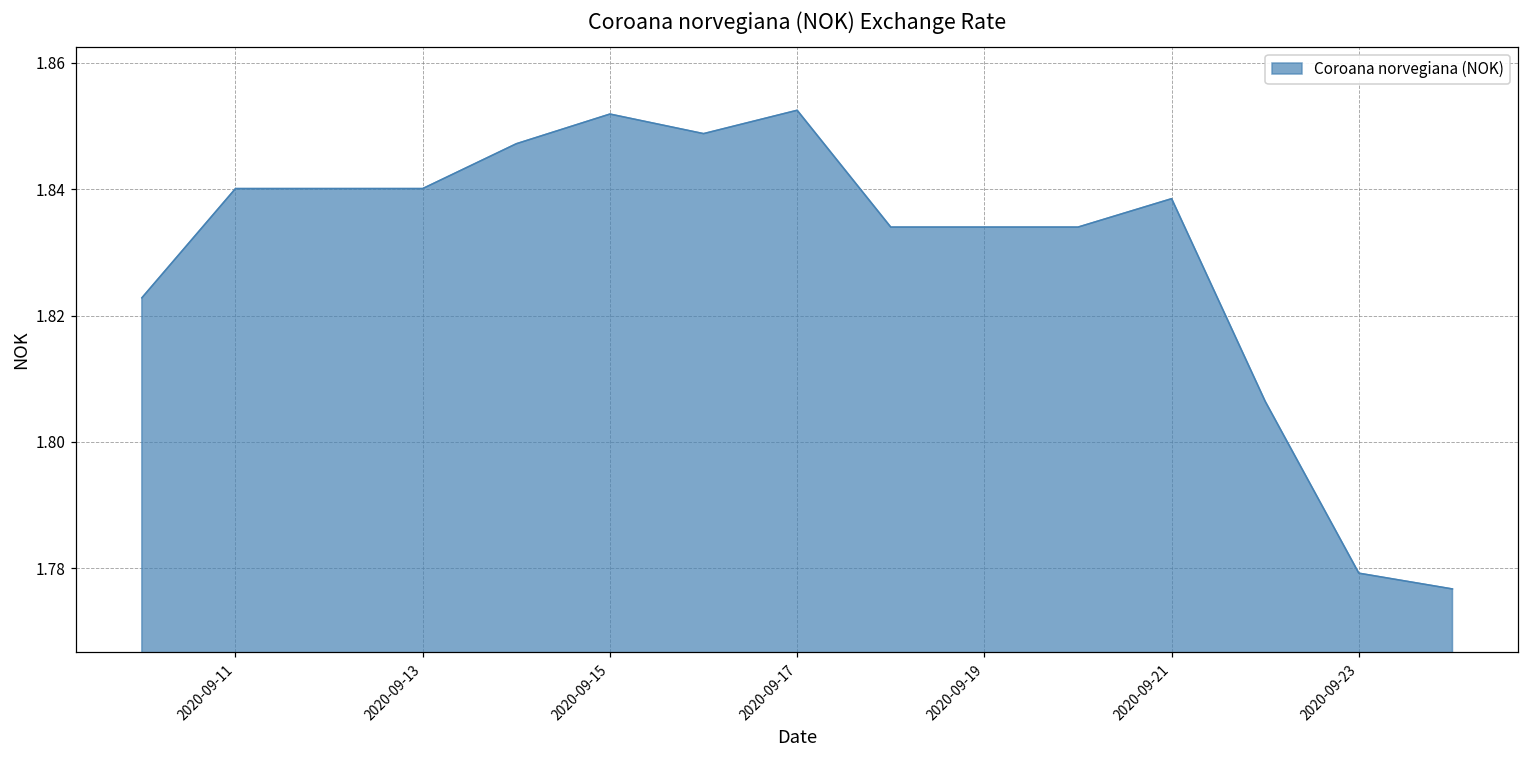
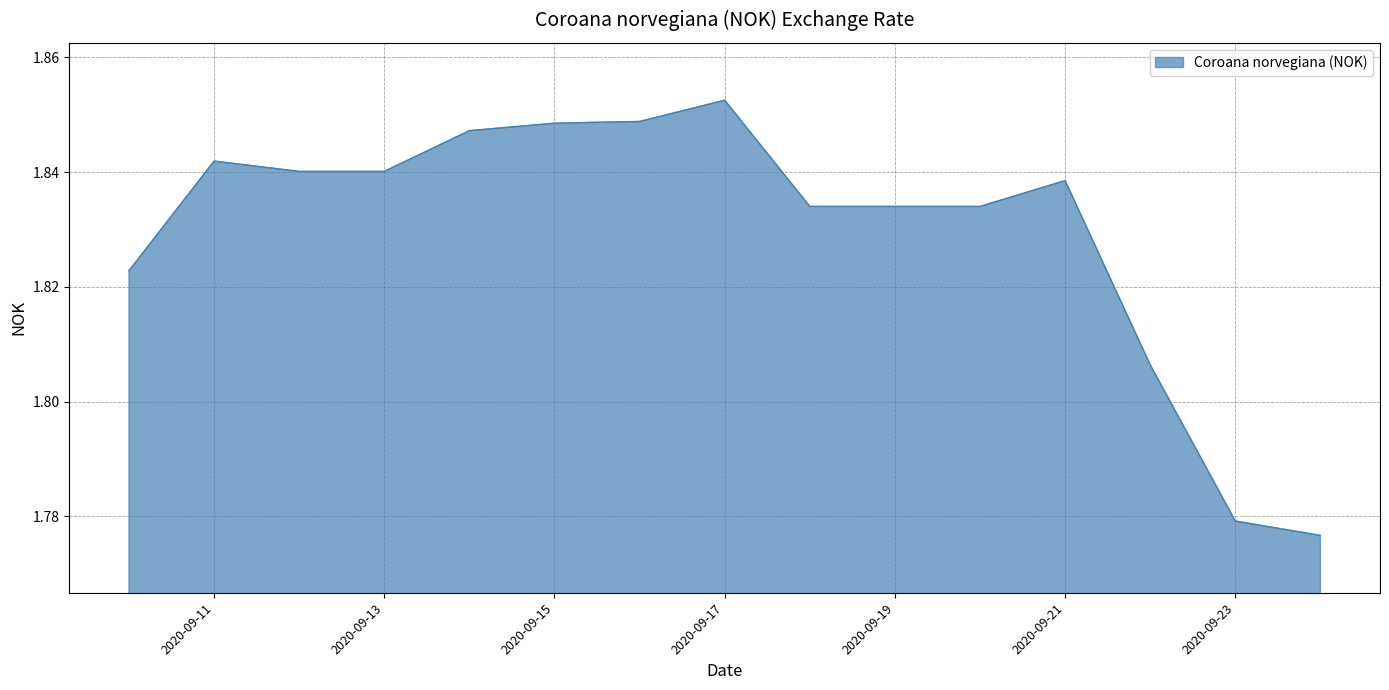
  {
-   "2020-09-11": 1.840,
+   "2020-09-11": 1.842,
    "2020-09-13": 1.840,
-   "2020-09-15": 1.852,
+   "2020-09-15": 1.849,
    "2020-09-17": 1.853,
    "2020-09-19": 1.834,
    "2020-09-21": 1.839,
    "2020-09-23": 1.779
  }
